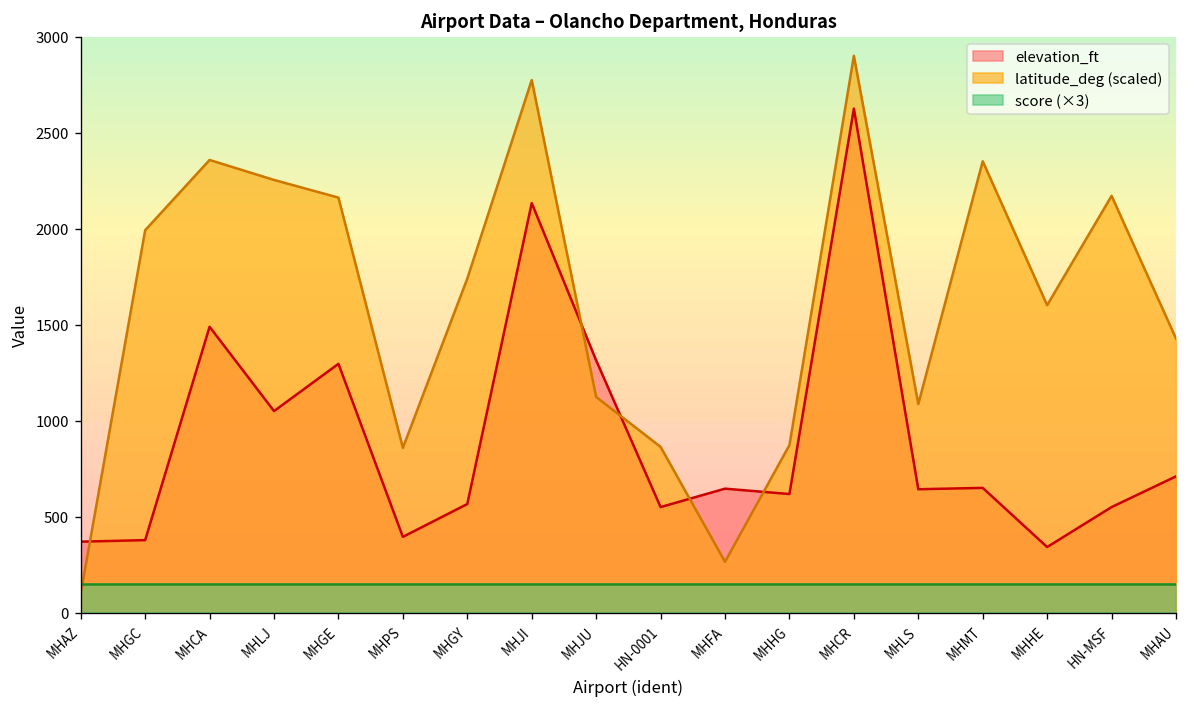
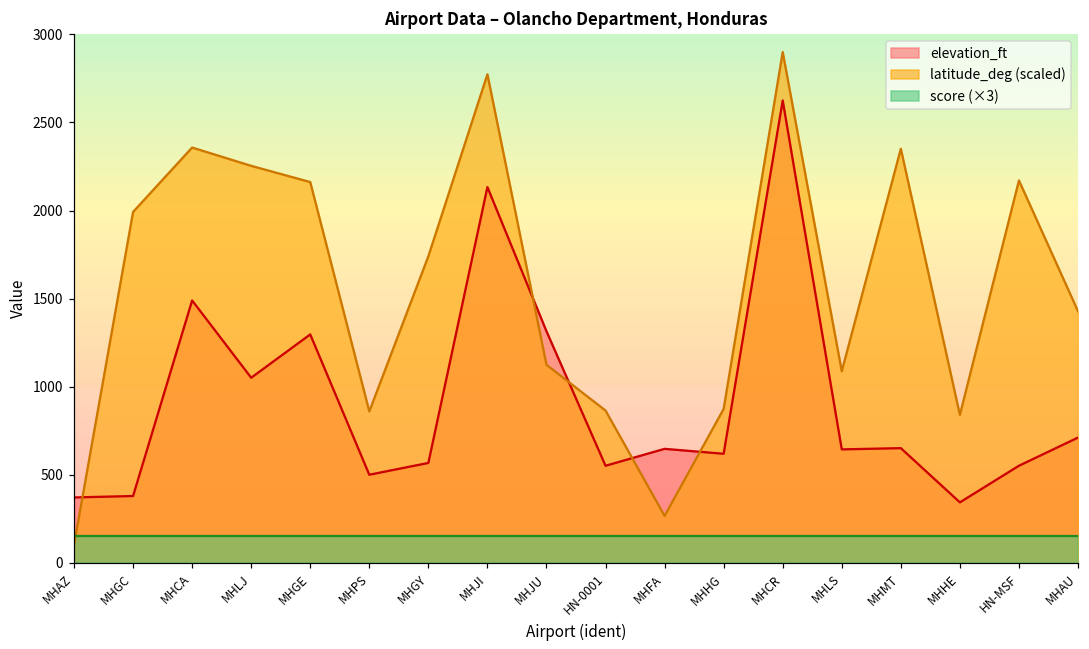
  {
    "elevation_ft": {
      "MHAZ": 370,
      "MHGC": 380,
      "MHCA": 1490,
      "MHLJ": 1050,
      "MHGE": 1300,
-     "MHPS": 400,
+     "MHPS": 500,
      "MHGY": 570,
      "MHJI": 2130,
      "MHJU": 1310,
      "HN-0001": 550,
      "MHFA": 650,
      "MHHG": 620,
      "MHCR": 2630,
      "MHLS": 640,
      "MHMT": 650,
      "MHHE": 340,
      "HN-MSF": 550,
      "MHAU": 710
    },
    "latitude_deg (scaled)": {
      "MHAZ": 100,
      "MHGC": 1990,
      "MHCA": 2360,
      "MHLJ": 2250,
      "MHGE": 2160,
      "MHPS": 860,
      "MHGY": 1740,
      "MHJI": 2770,
      "MHJU": 1120,
      "HN-0001": 860,
      "MHFA": 270,
      "MHHG": 870,
      "MHCR": 2900,
      "MHLS": 1090,
      "MHMT": 2350,
-     "MHHE": 1600,
+     "MHHE": 840,
      "HN-MSF": 2170,
      "MHAU": 1430
    },
    "score (×3)": {
      "MHAZ": 150,
      "MHGC": 150,
      "MHCA": 150,
      "MHLJ": 150,
      "MHGE": 150,
      "MHPS": 150,
      "MHGY": 150,
      "MHJI": 150,
      "MHJU": 150,
      "HN-0001": 150,
      "MHFA": 150,
      "MHHG": 150,
      "MHCR": 150,
      "MHLS": 150,
      "MHMT": 150,
      "MHHE": 150,
      "HN-MSF": 150,
      "MHAU": 150
    }
  }
